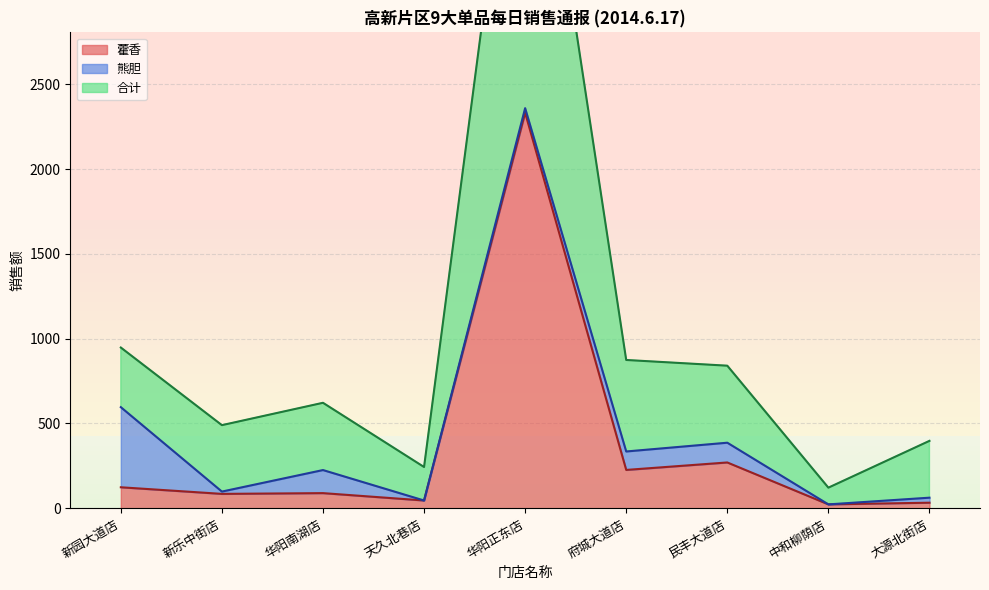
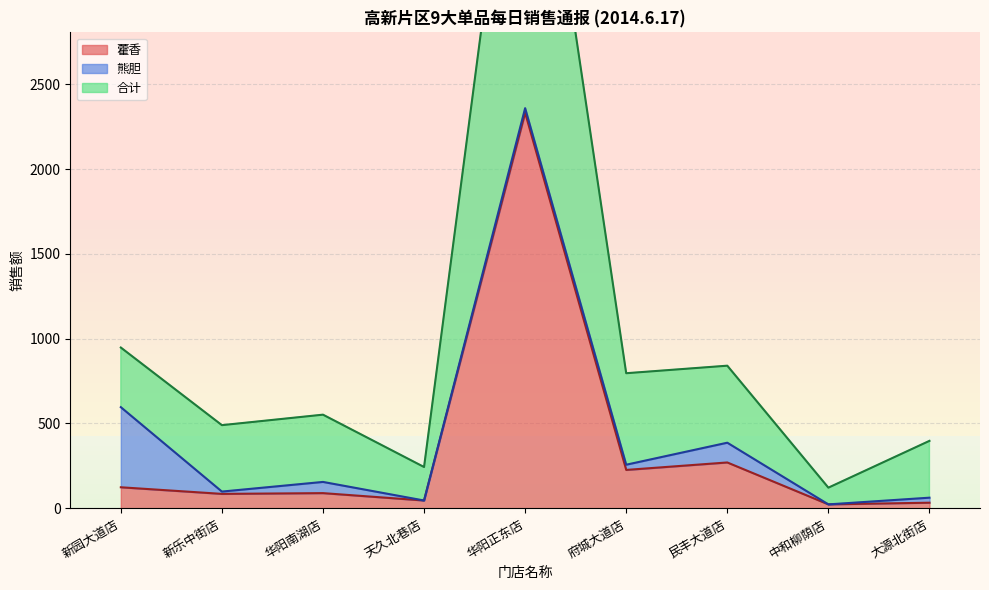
  {
    "熊胆": {
      "新园大道店": 470,
-     "华阳南湖店": 140,
+     "华阳南湖店": 70,
      "华阳正东店": 30,
-     "府城大道店": 110,
+     "府城大道店": 30,
      "民丰大道店": 120,
      "大源北街店": 30
    }
  }
